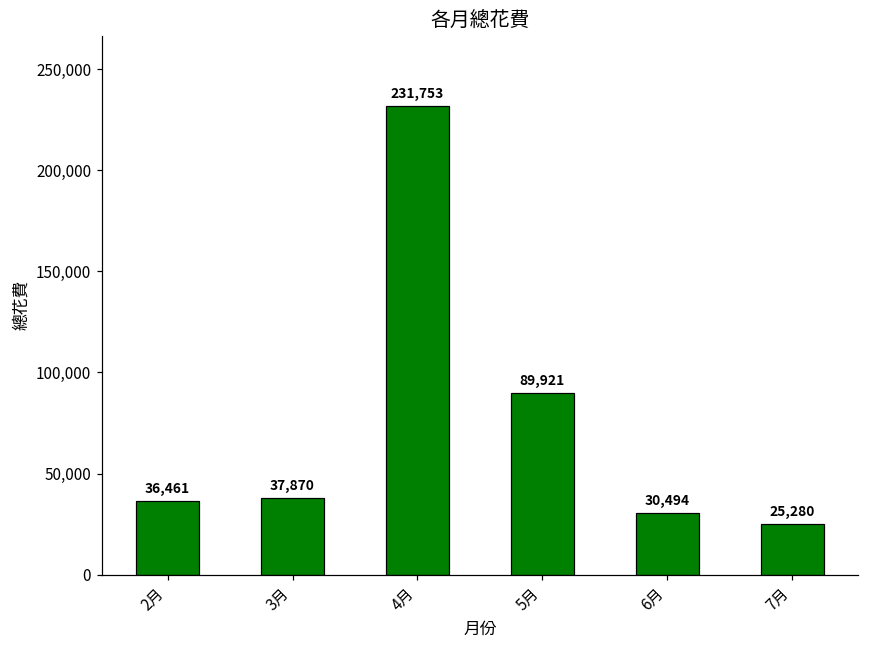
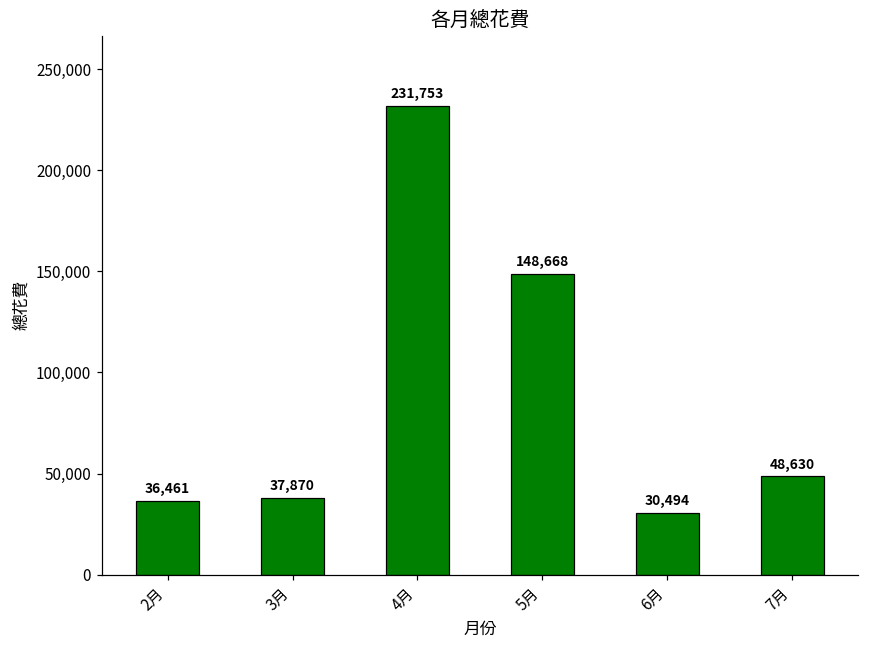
  {
    "2月": "36,461",
    "3月": "37,870",
    "4月": "231,753",
-   "5月": "89,921",
+   "5月": "148,668",
    "6月": "30,494",
-   "7月": "25,280"
+   "7月": "48,630"
  }
